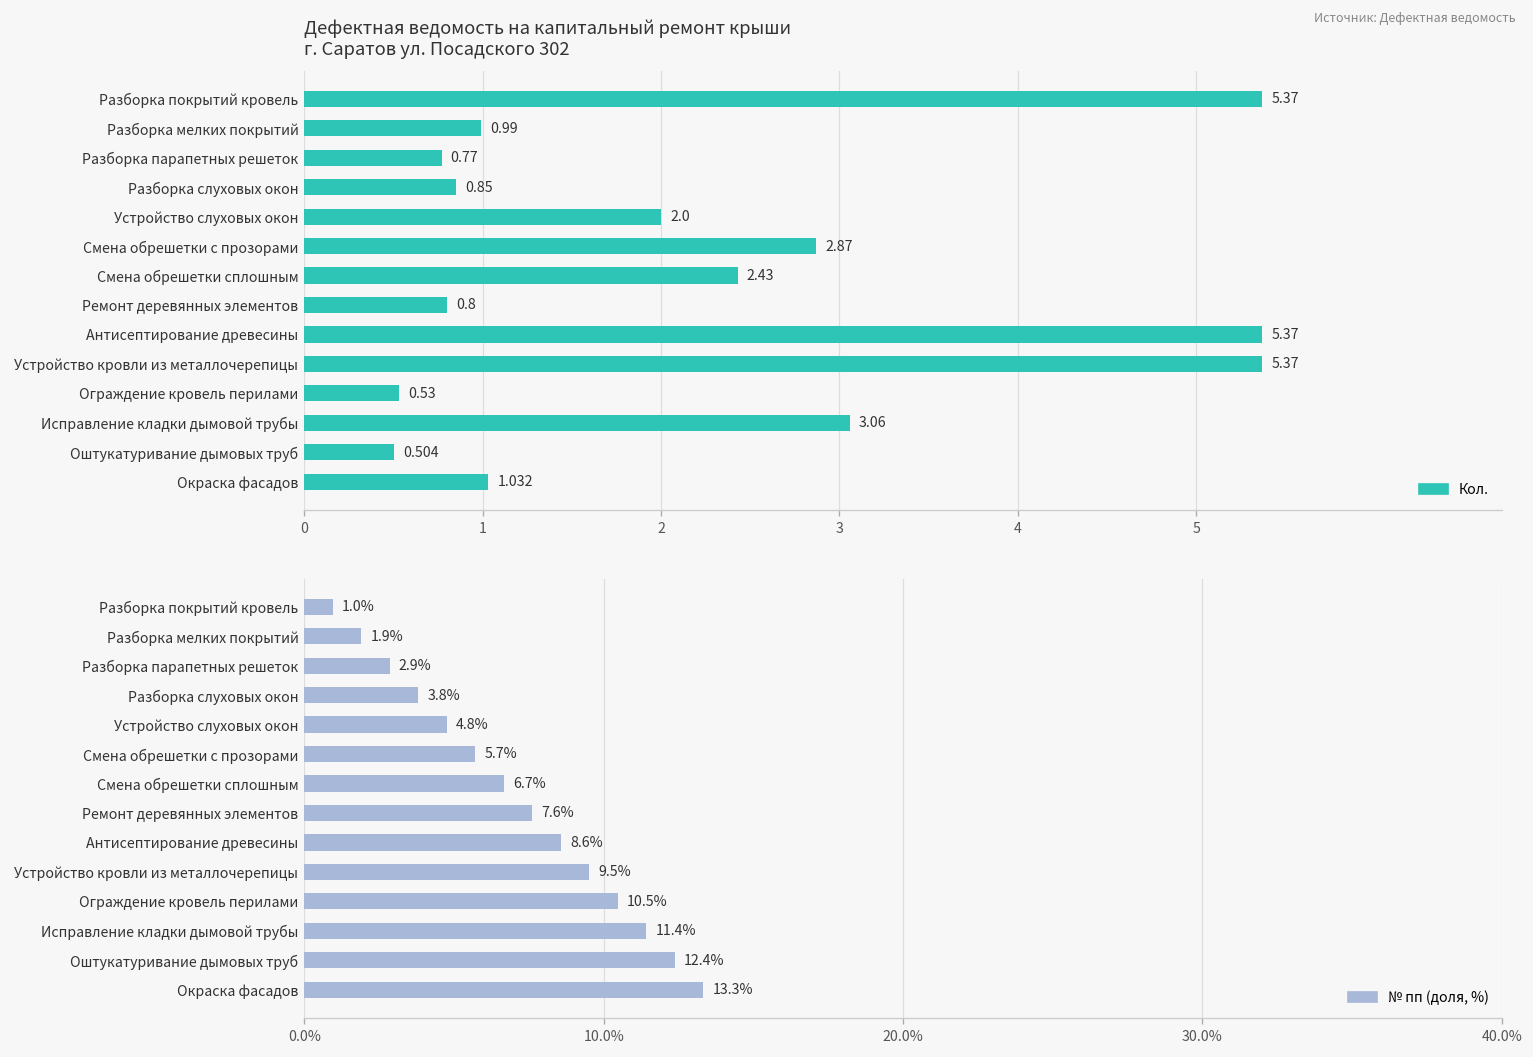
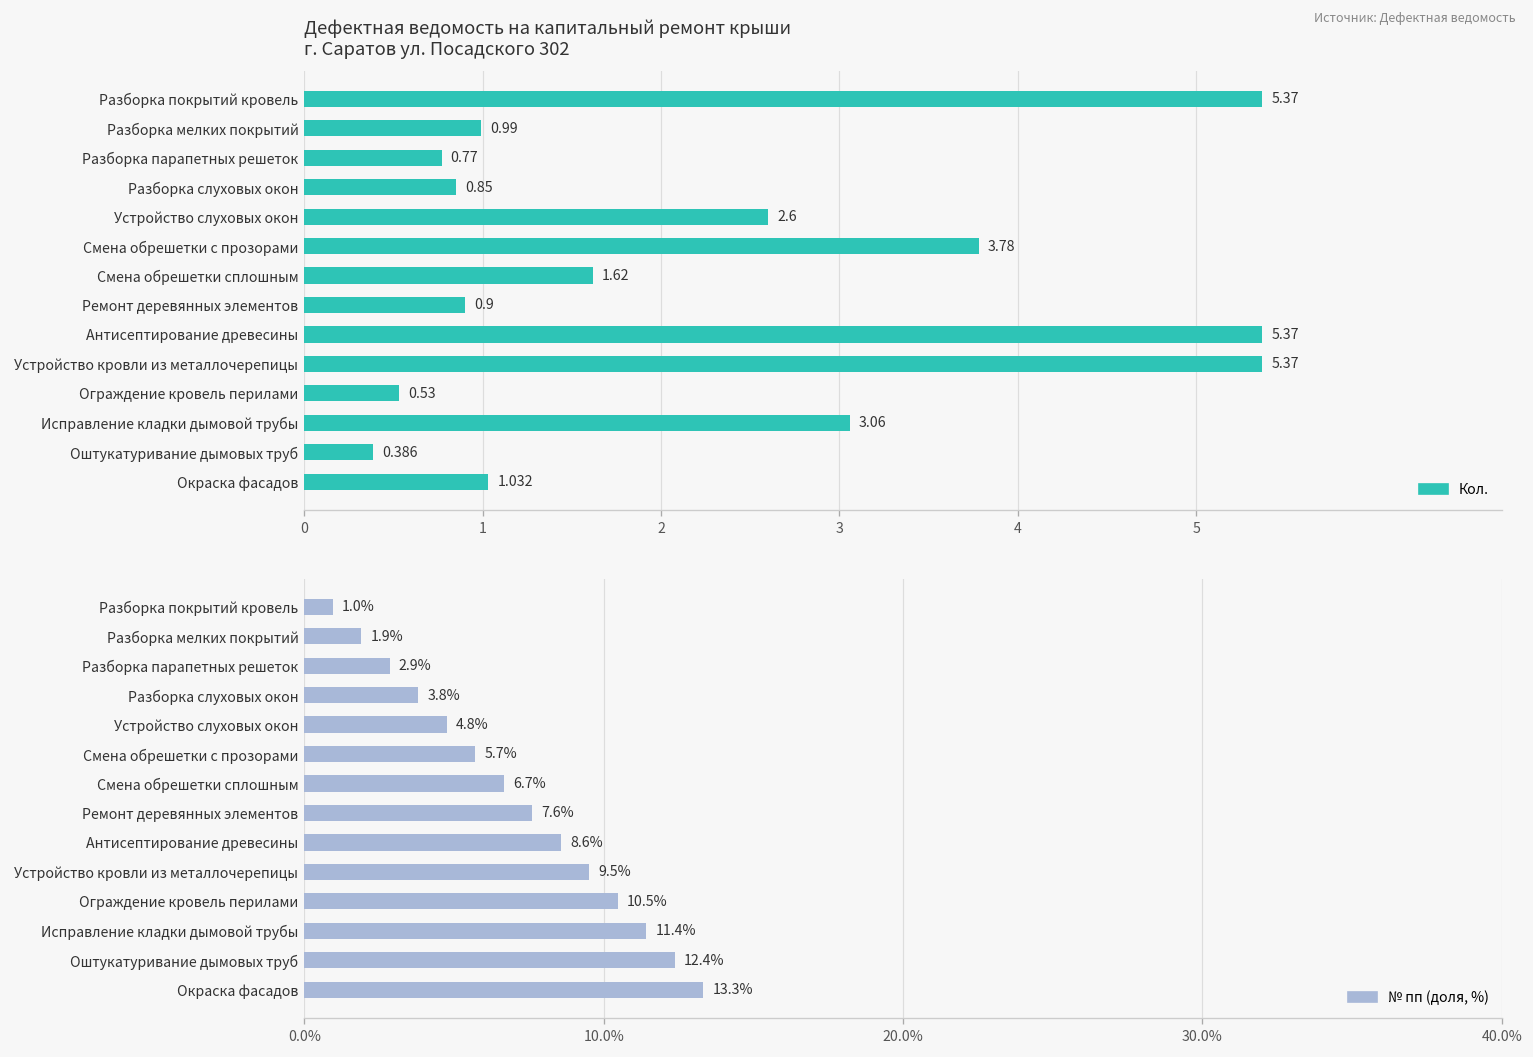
  {
    "Дефектная ведомость на капитальный ремонт крыши г. Саратов ул. Посадского 302": {
      "Разборка покрытий кровель": 5.37,
      "Разборка мелких покрытий": 0.99,
      "Разборка парапетных решеток": 0.77,
      "Разборка слуховых окон": 0.85,
-     "Устройство слуховых окон": 2.0,
-     "Смена обрешетки с прозорами": 2.87,
-     "Смена обрешетки сплошным": 2.43,
-     "Ремонт деревянных элементов": 0.8,
+     "Устройство слуховых окон": 2.6,
+     "Смена обрешетки с прозорами": 3.78,
+     "Смена обрешетки сплошным": 1.62,
+     "Ремонт деревянных элементов": 0.9,
      "Антисептирование древесины": 5.37,
      "Устройство кровли из металлочерепицы": 5.37,
      "Ограждение кровель перилами": 0.53,
      "Исправление кладки дымовой трубы": 3.06,
-     "Оштукатуривание дымовых труб": 0.504,
+     "Оштукатуривание дымовых труб": 0.386,
      "Окраска фасадов": 1.032
    }
  }
